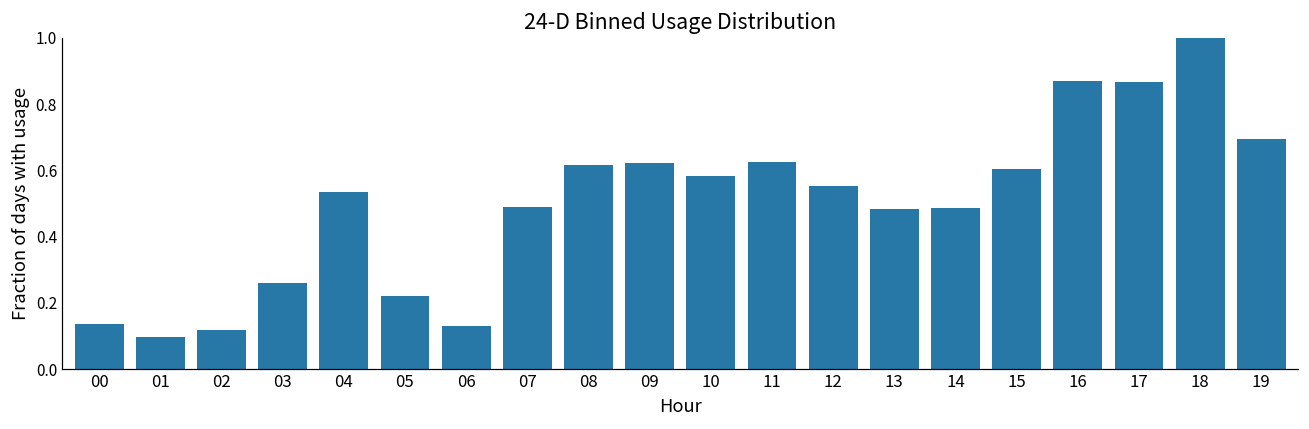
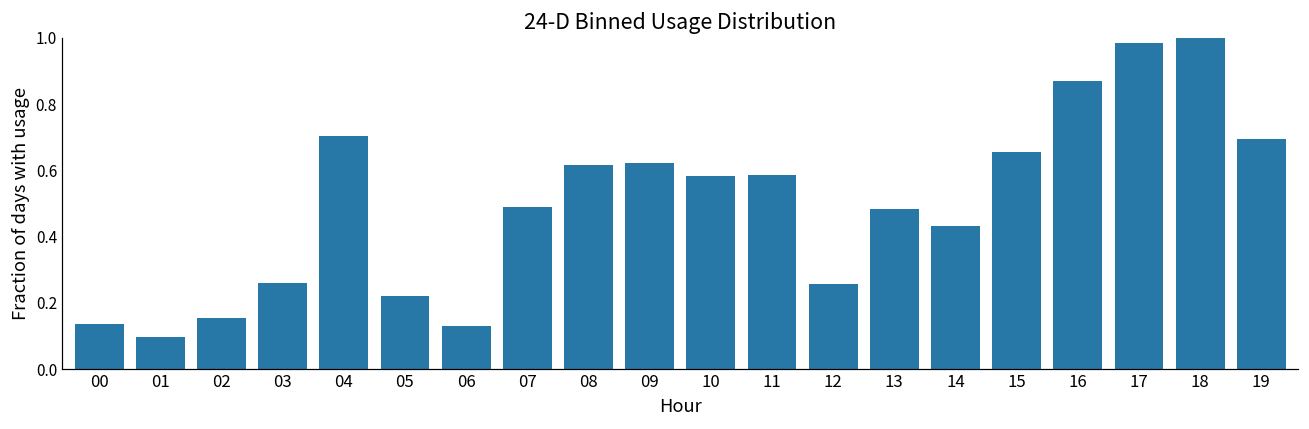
  {
    "00": 0.14,
    "01": 0.10,
-   "02": 0.12,
+   "02": 0.15,
    "03": 0.26,
-   "04": 0.53,
+   "04": 0.70,
    "05": 0.22,
    "06": 0.13,
    "07": 0.49,
    "08": 0.61,
    "09": 0.62,
    "10": 0.58,
-   "11": 0.62,
-   "12": 0.55,
+   "11": 0.59,
+   "12": 0.26,
    "13": 0.48,
-   "14": 0.49,
-   "15": 0.60,
+   "14": 0.43,
+   "15": 0.66,
    "16": 0.87,
-   "17": 0.87,
+   "17": 0.98,
    "18": 1.00,
    "19": 0.69
  }
